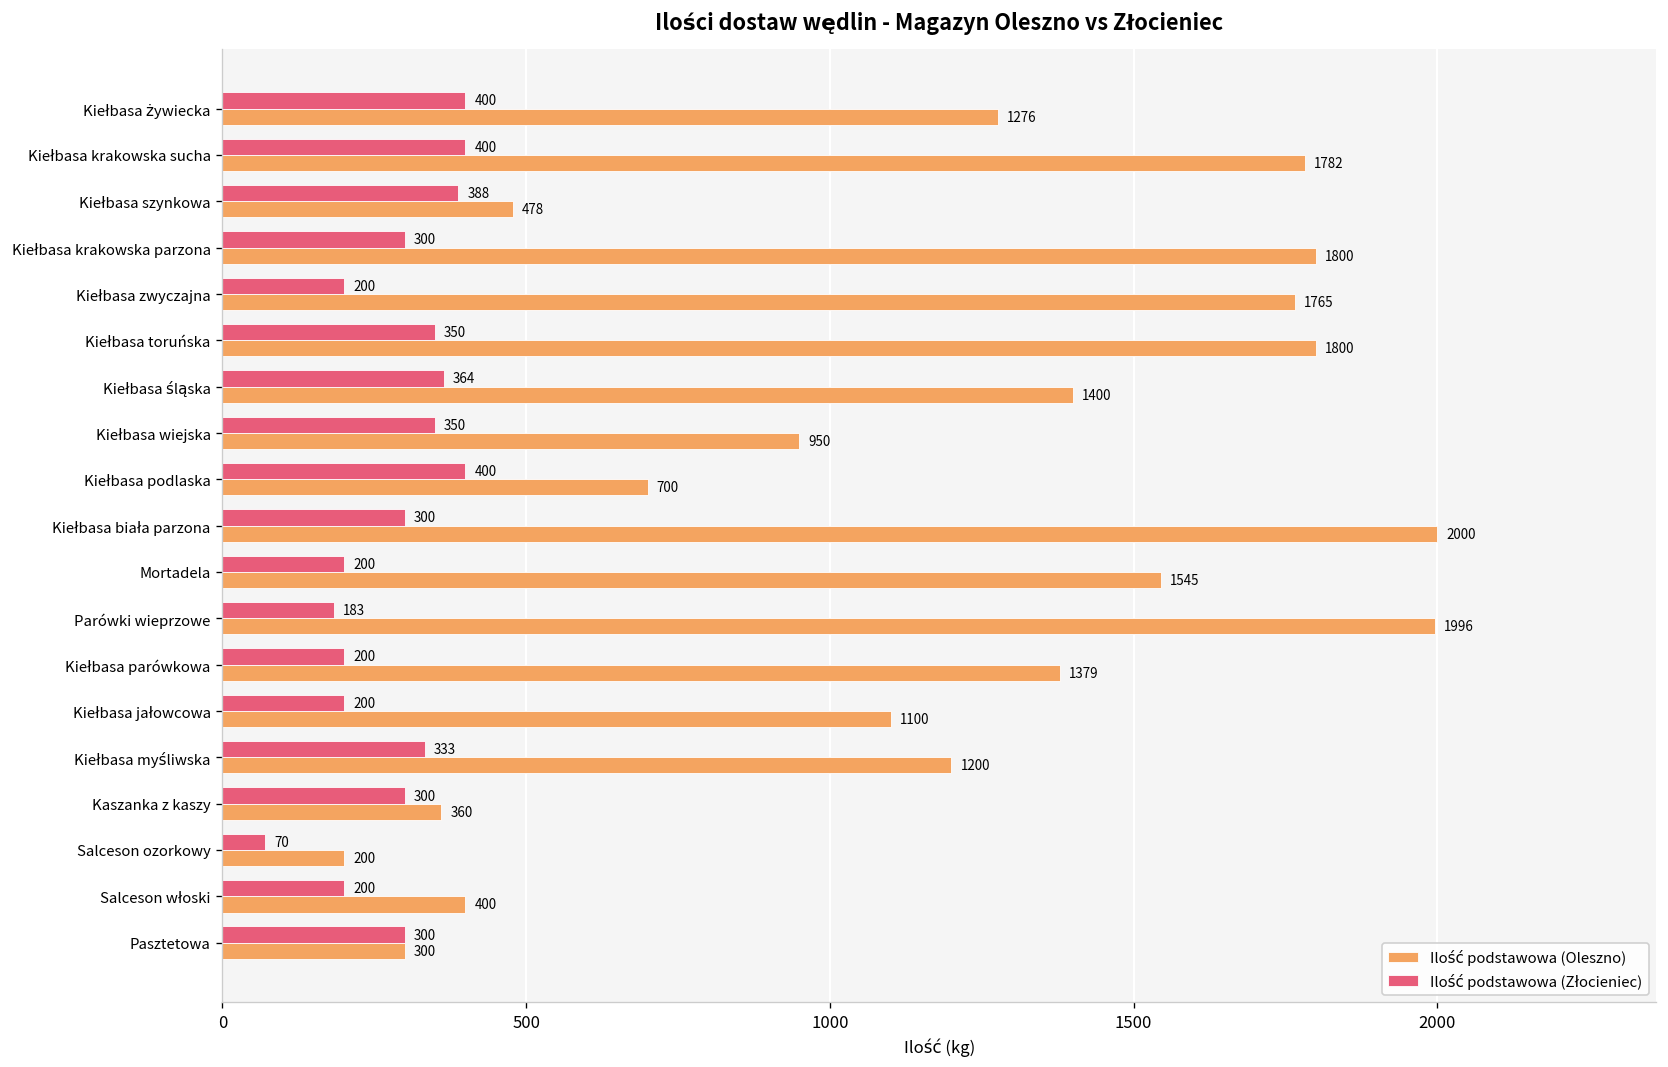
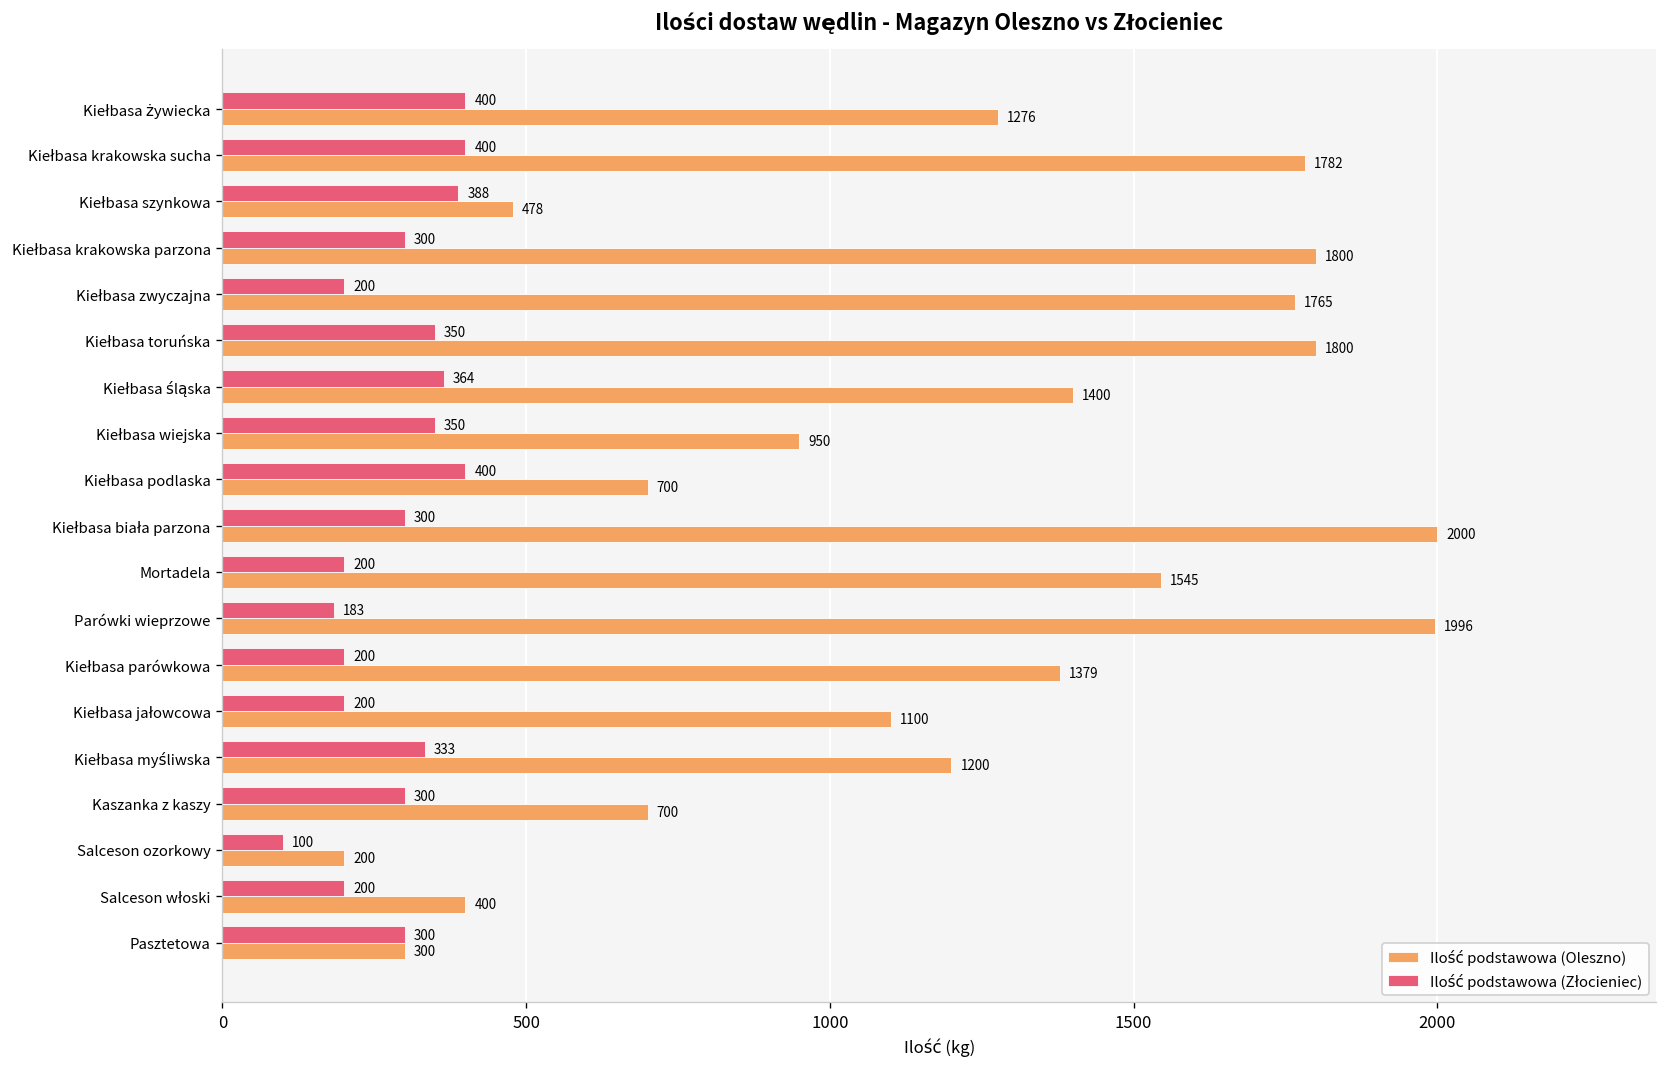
  {
    "Ilość podstawowa (Oleszno)": {
      "Kiełbasa żywiecka": 1276,
      "Kiełbasa krakowska sucha": 1782,
      "Kiełbasa szynkowa": 478,
      "Kiełbasa krakowska parzona": 1800,
      "Kiełbasa zwyczajna": 1765,
      "Kiełbasa toruńska": 1800,
      "Kiełbasa śląska": 1400,
      "Kiełbasa wiejska": 950,
      "Kiełbasa podlaska": 700,
      "Kiełbasa biała parzona": 2000,
      "Mortadela": 1545,
      "Parówki wieprzowe": 1996,
      "Kiełbasa parówkowa": 1379,
      "Kiełbasa jałowcowa": 1100,
      "Kiełbasa myśliwska": 1200,
-     "Kaszanka z kaszy": 360,
+     "Kaszanka z kaszy": 700,
      "Salceson ozorkowy": 200,
      "Salceson włoski": 400,
      "Pasztetowa": 300
    },
    "Ilość podstawowa (Złocieniec)": {
      "Kiełbasa żywiecka": 400,
      "Kiełbasa krakowska sucha": 400,
      "Kiełbasa szynkowa": 388,
      "Kiełbasa krakowska parzona": 300,
      "Kiełbasa zwyczajna": 200,
      "Kiełbasa toruńska": 350,
      "Kiełbasa śląska": 364,
      "Kiełbasa wiejska": 350,
      "Kiełbasa podlaska": 400,
      "Kiełbasa biała parzona": 300,
      "Mortadela": 200,
      "Parówki wieprzowe": 183,
      "Kiełbasa parówkowa": 200,
      "Kiełbasa jałowcowa": 200,
      "Kiełbasa myśliwska": 333,
      "Kaszanka z kaszy": 300,
-     "Salceson ozorkowy": 70,
+     "Salceson ozorkowy": 100,
      "Salceson włoski": 200,
      "Pasztetowa": 300
    }
  }
